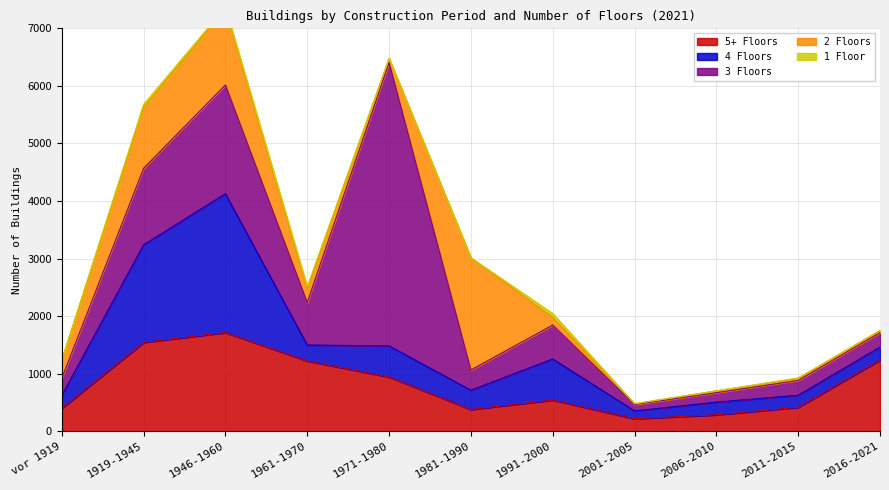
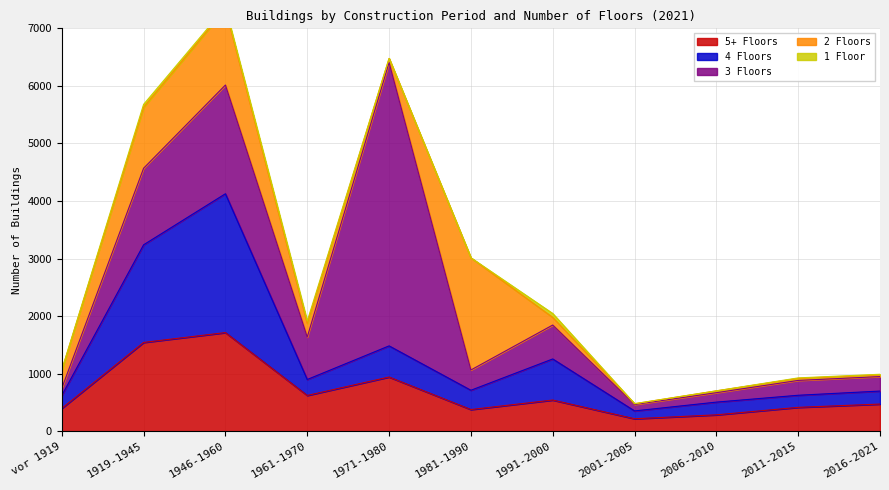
  {
    "5+ Floors": {
      "vor 1919": 400,
      "1919-1945": 1500,
      "1946-1960": 1700,
-     "1961-1970": 1200,
+     "1961-1970": 600,
      "1971-1980": 900,
      "1981-1990": 400,
      "1991-2000": 500,
      "2001-2005": 200,
      "2006-2010": 300,
      "2011-2015": 400,
-     "2016-2021": 1200
+     "2016-2021": 500
    },
    "4 Floors": {
      "vor 1919": 200,
      "1919-1945": 1700,
      "1946-1960": 2400,
      "1961-1970": 300,
      "1971-1980": 500,
      "1981-1990": 300,
      "1991-2000": 700,
      "2001-2005": 100,
      "2006-2010": 200,
      "2011-2015": 200,
      "2016-2021": 200
    },
    "3 Floors": {
-     "vor 1919": 300,
+     "vor 1919": 100,
      "1919-1945": 1300,
      "1946-1960": 1900,
      "1961-1970": 700,
      "1971-1980": 4900,
      "1981-1990": 400,
      "1991-2000": 600
    },
    "2 Floors": {
      "1919-1945": 1100,
      "1991-2000": 100
    },
    "1 Floor": {
      "1919-1945": 100,
      "1991-2000": 100
    }
  }
